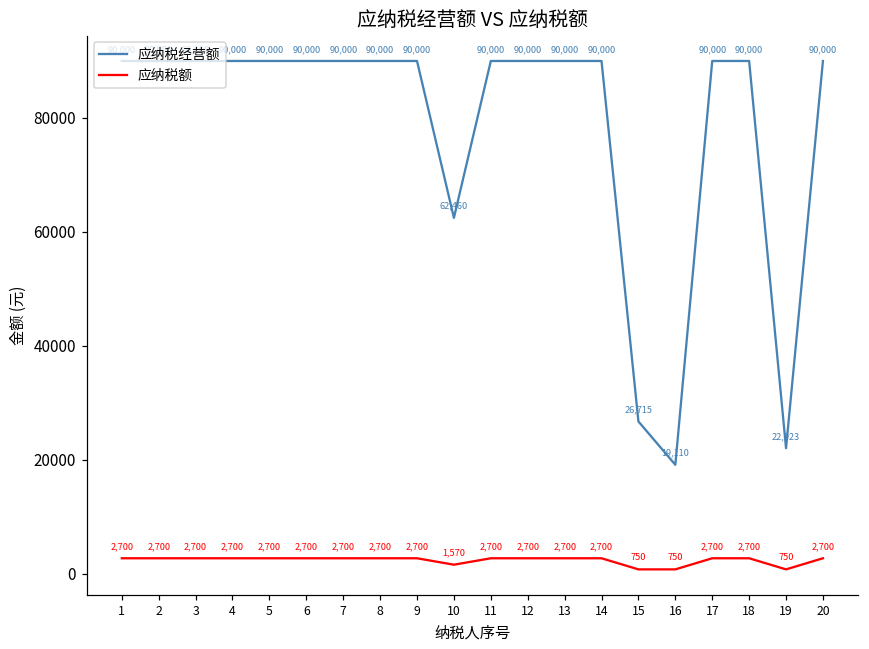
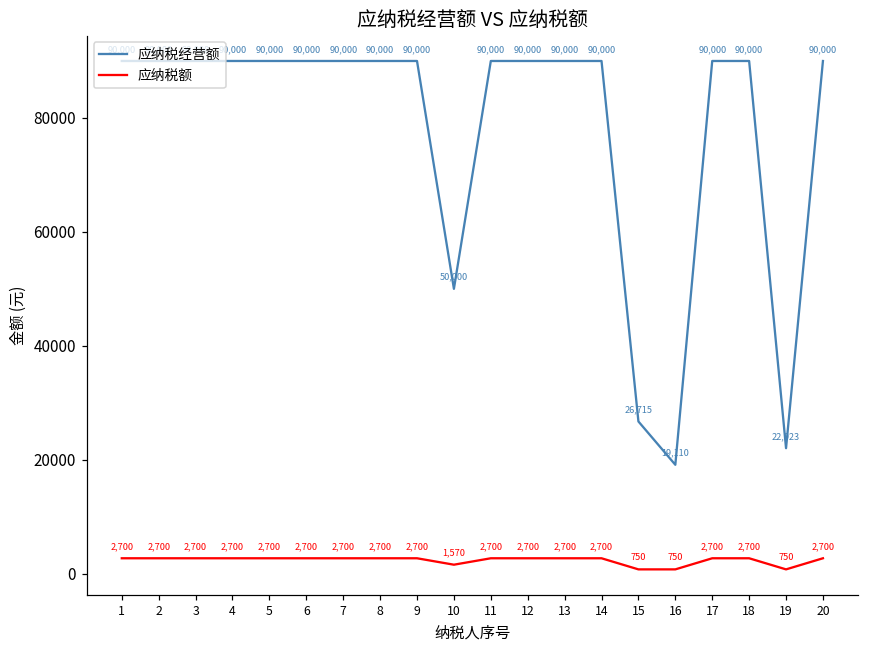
  {
    "应纳税经营额": {
      "5": "90,000",
      "6": "90,000",
      "7": "90,000",
      "8": "90,000",
      "9": "90,000",
-     "10": "62,460",
+     "10": "50,000",
      "11": "90,000",
      "12": "90,000",
      "13": "90,000",
      "14": "90,000",
      "15": "26,715",
      "16": "19,110",
      "17": "90,000",
      "18": "90,000",
      "19": "22,023",
      "20": "90,000"
    },
    "应纳税额": {
      "1": "2,700",
      "2": "2,700",
      "3": "2,700",
      "4": "2,700",
      "5": "2,700",
      "6": "2,700",
      "7": "2,700",
      "8": "2,700",
      "9": "2,700",
      "10": "1,570",
      "11": "2,700",
      "12": "2,700",
      "13": "2,700",
      "14": "2,700",
      "15": "750",
      "16": "750",
      "17": "2,700",
      "18": "2,700",
      "19": "750",
      "20": "2,700"
    }
  }
